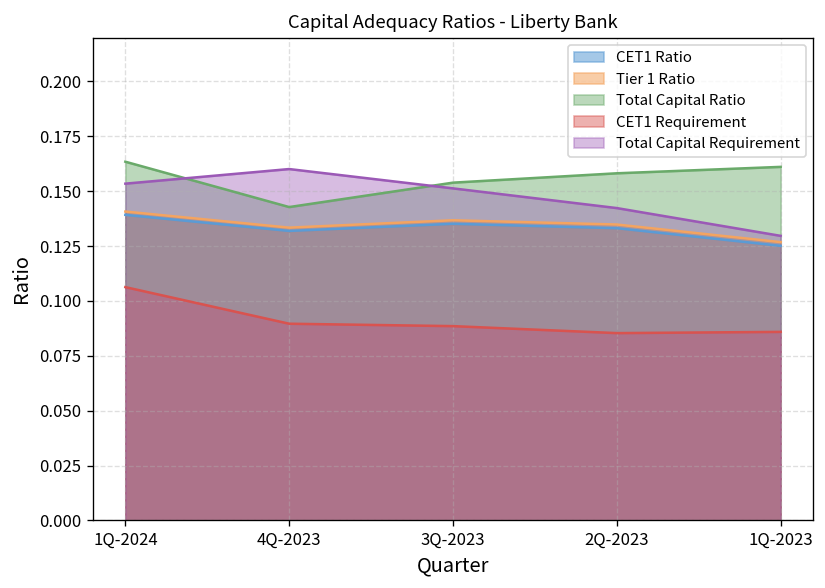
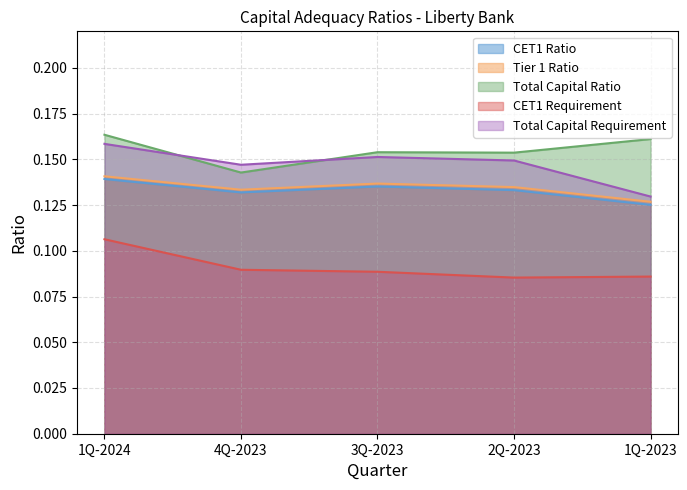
  {
    "CET1 Ratio": {
      "1Q-2024": 0.139,
      "4Q-2023": 0.132,
      "3Q-2023": 0.135,
      "2Q-2023": 0.133,
      "1Q-2023": 0.125
    },
    "Total Capital Ratio": {
      "1Q-2024": 0.163,
      "4Q-2023": 0.143,
      "3Q-2023": 0.154,
-     "2Q-2023": 0.158,
+     "2Q-2023": 0.154,
      "1Q-2023": 0.161
    },
    "Total Capital Requirement": {
-     "1Q-2024": 0.153,
-     "4Q-2023": 0.160,
+     "1Q-2024": 0.158,
+     "4Q-2023": 0.147,
      "3Q-2023": 0.151,
-     "2Q-2023": 0.142,
+     "2Q-2023": 0.149,
      "1Q-2023": 0.130
    }
  }
